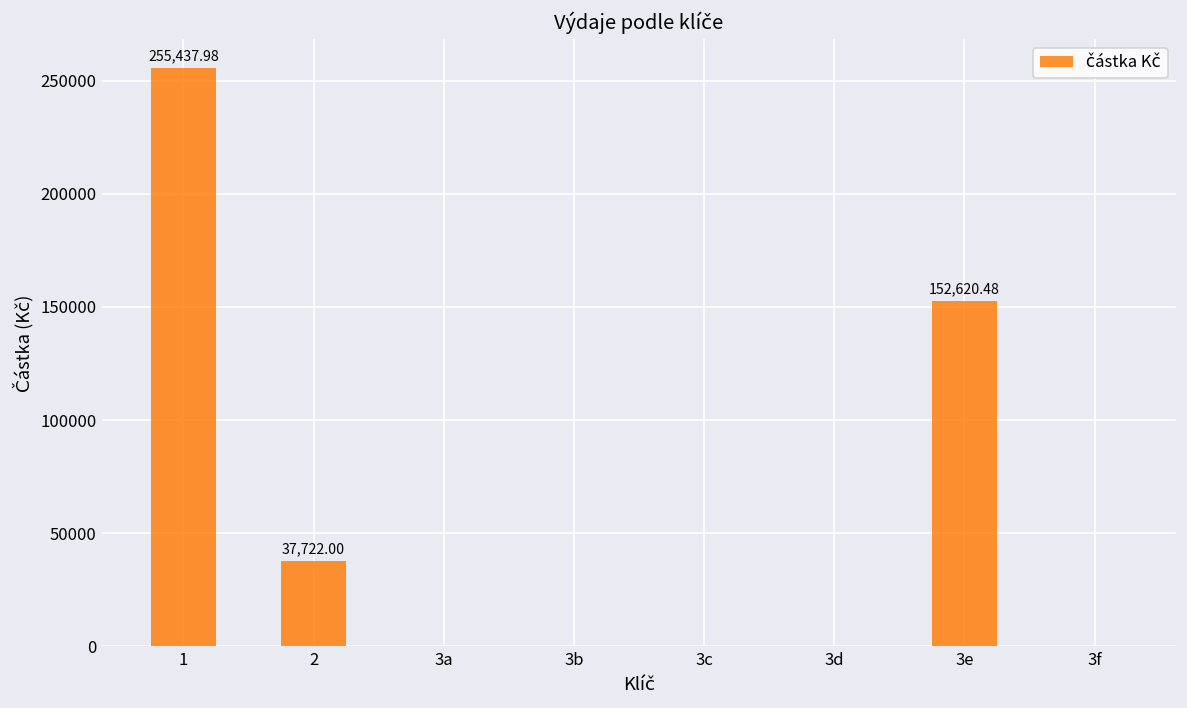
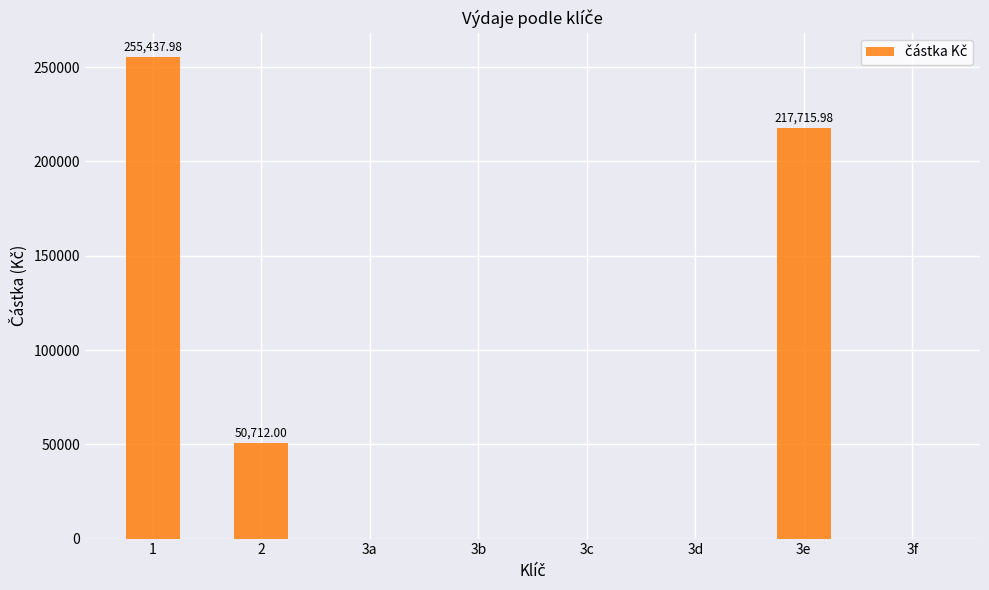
  {
    "1": "255,437.98",
-   "2": "37,722.00",
-   "3e": "152,620.48"
+   "2": "50,712.00",
+   "3e": "217,715.98"
  }
